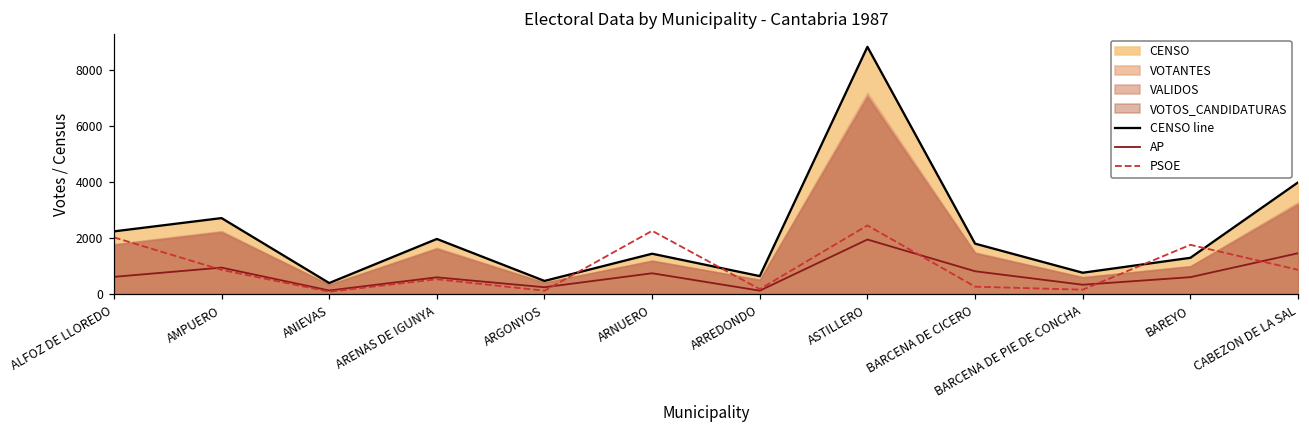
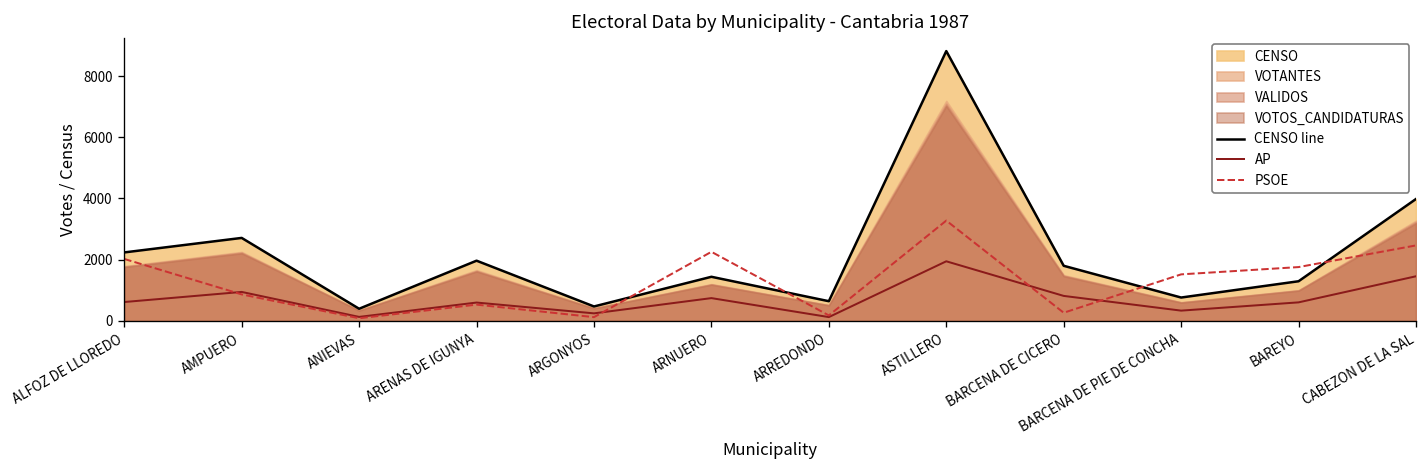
  {
    "AP": {
      "ALFOZ DE LLOREDO": 600,
      "ARGONYOS": 200,
      "ARNUERO": 700,
      "ASTILLERO": 1900,
      "BARCENA DE CICERO": 800,
      "BARCENA DE PIE DE CONCHA": 300,
      "BAREYO": 600,
      "CABEZON DE LA SAL": 1500
    },
    "PSOE": {
      "ALFOZ DE LLOREDO": 2000,
      "ARGONYOS": 100,
      "ARNUERO": 2300,
-     "ASTILLERO": 2400,
+     "ASTILLERO": 3300,
      "BARCENA DE CICERO": 300,
-     "BARCENA DE PIE DE CONCHA": 200,
+     "BARCENA DE PIE DE CONCHA": 1500,
      "BAREYO": 1800,
-     "CABEZON DE LA SAL": 900
+     "CABEZON DE LA SAL": 2500
    }
  }
